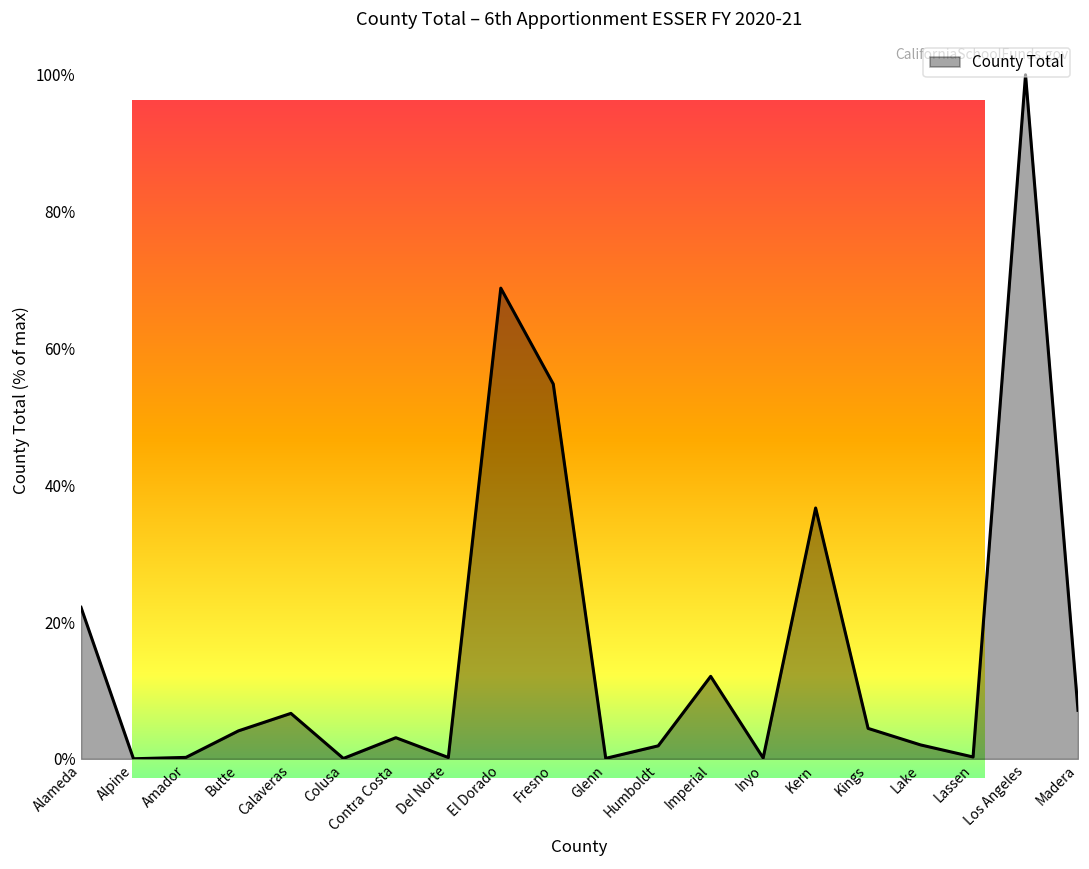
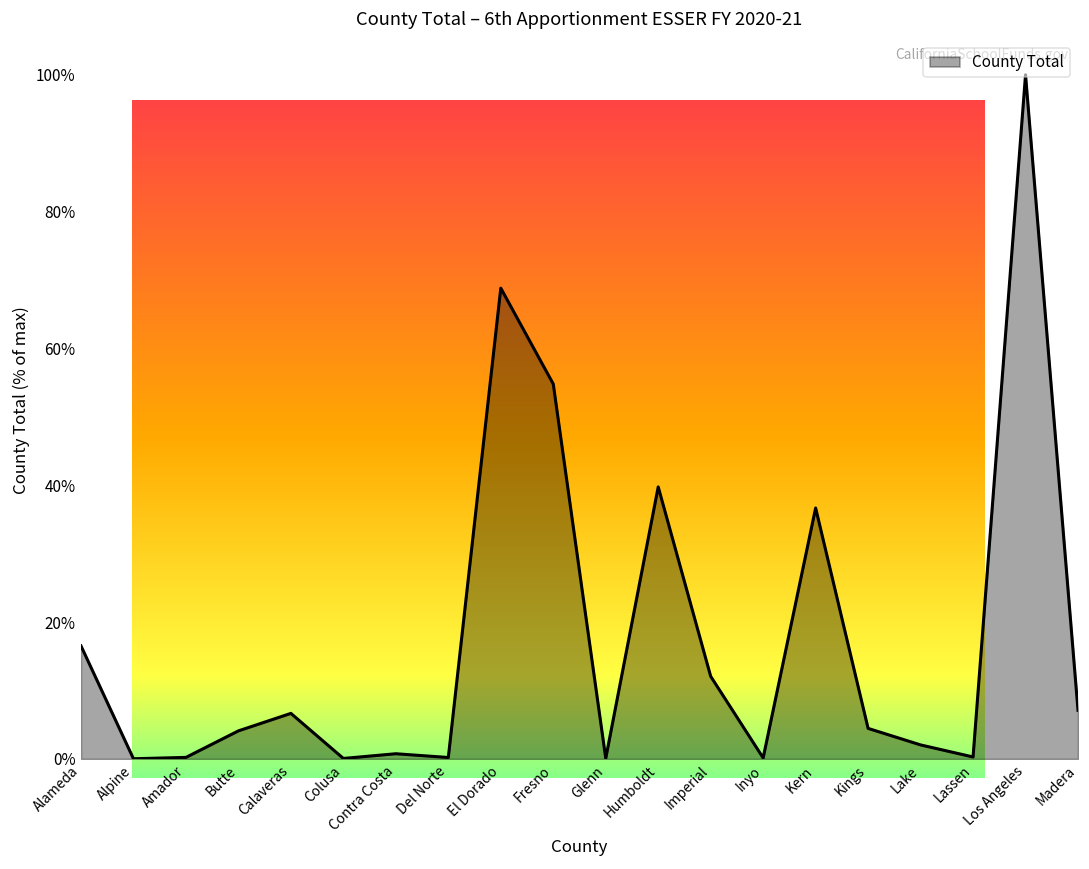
  {
-   "Alameda": "22%",
+   "Alameda": "17%",
    "Alpine": "0%",
    "Calaveras": "7%",
-   "Contra Costa": "3%",
+   "Contra Costa": "1%",
    "El Dorado": "69%",
-   "Humboldt": "2%",
+   "Humboldt": "40%",
    "Madera": "7%"
  }
